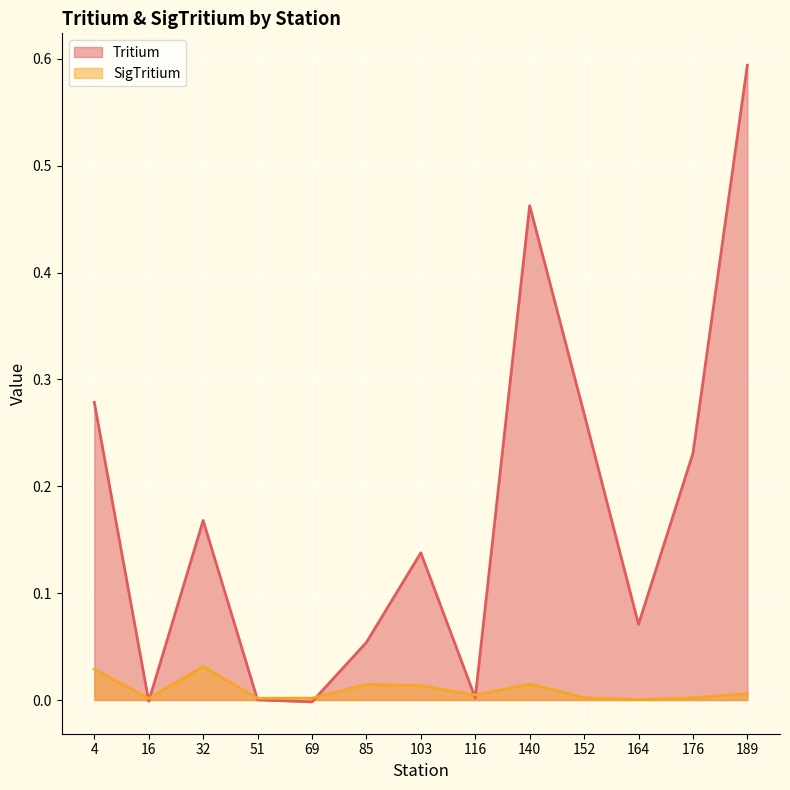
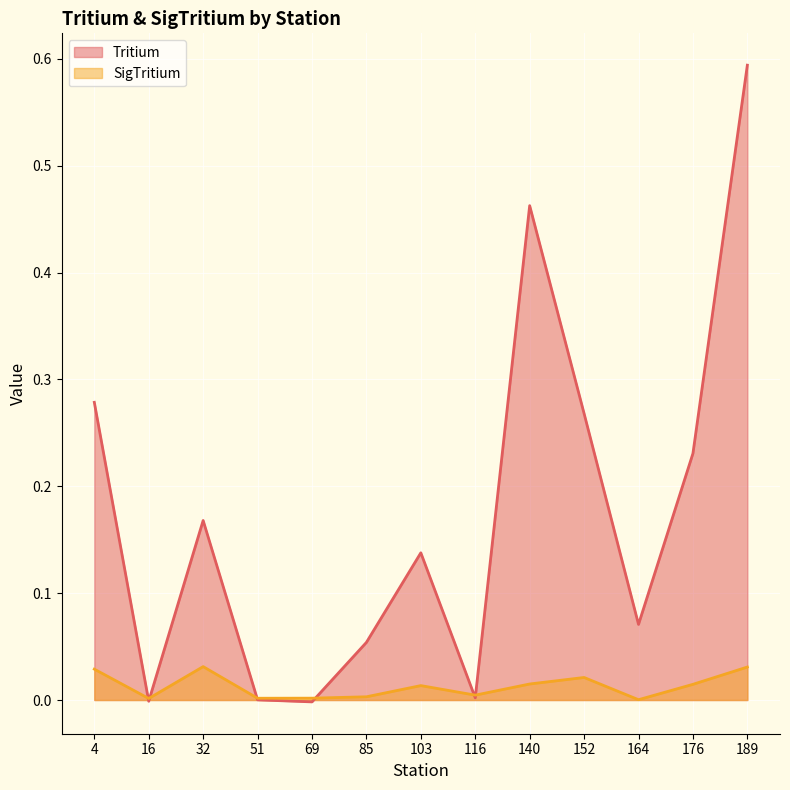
  {
    "SigTritium": {
      "4": 0.029,
      "32": 0.031,
-     "85": 0.015,
+     "85": 0.003,
      "103": 0.013,
      "116": 0.005,
      "140": 0.015,
-     "152": 0.002,
+     "152": 0.021,
      "164": 0.000,
-     "176": 0.002,
-     "189": 0.006
+     "176": 0.015,
+     "189": 0.031
    }
  }
